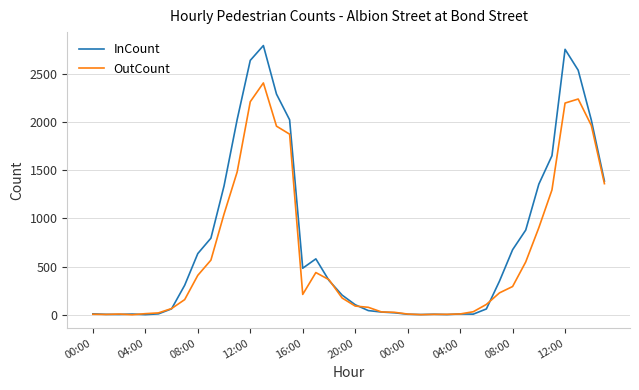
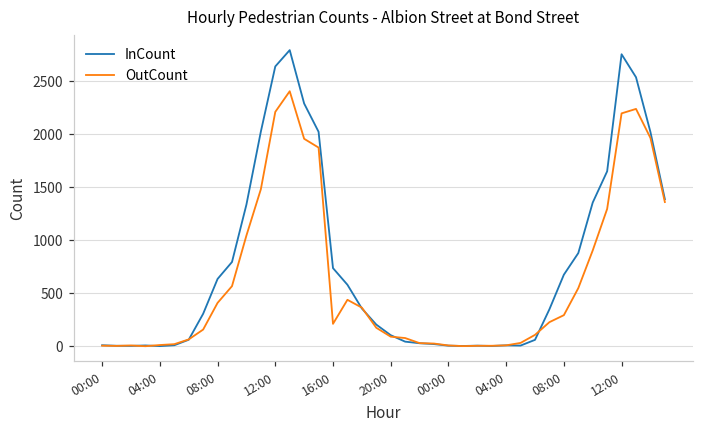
  {
    "InCount": {
-     "16:00": 500
+     "16:00": 700
    },
    "OutCount": {
      "16:00": 200
    }
  }
